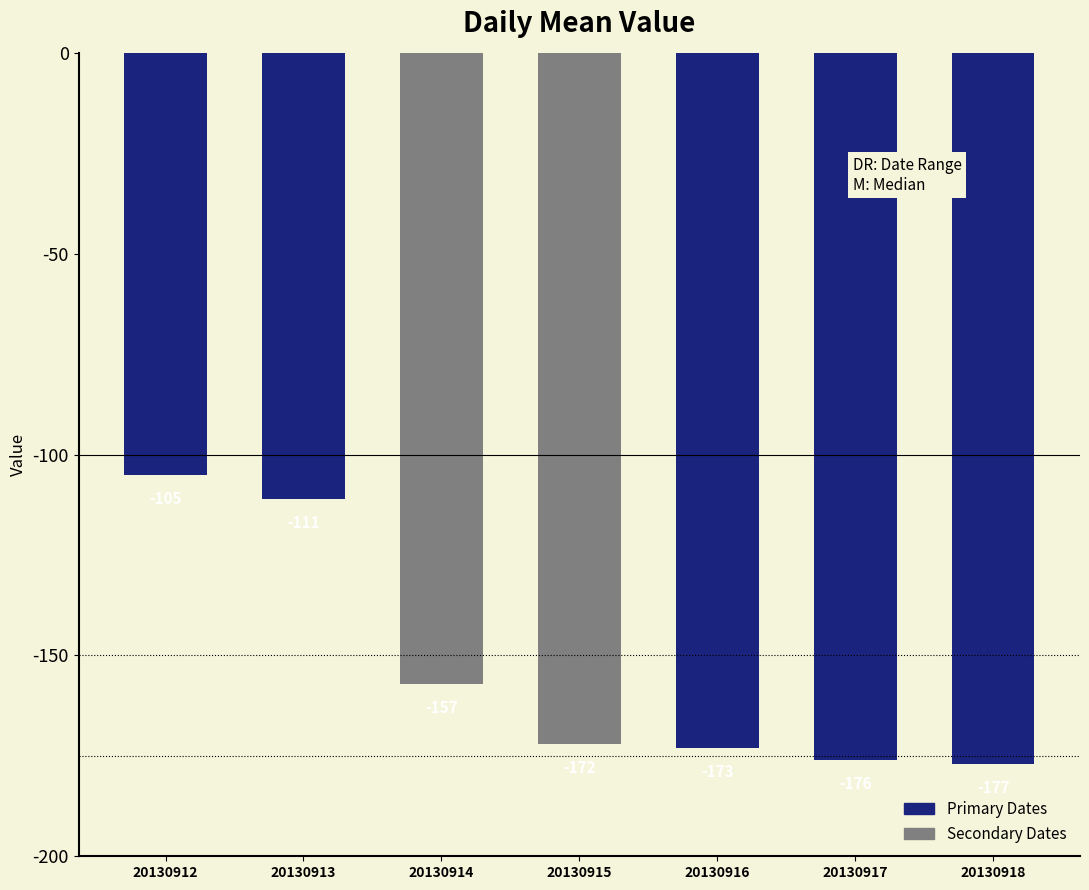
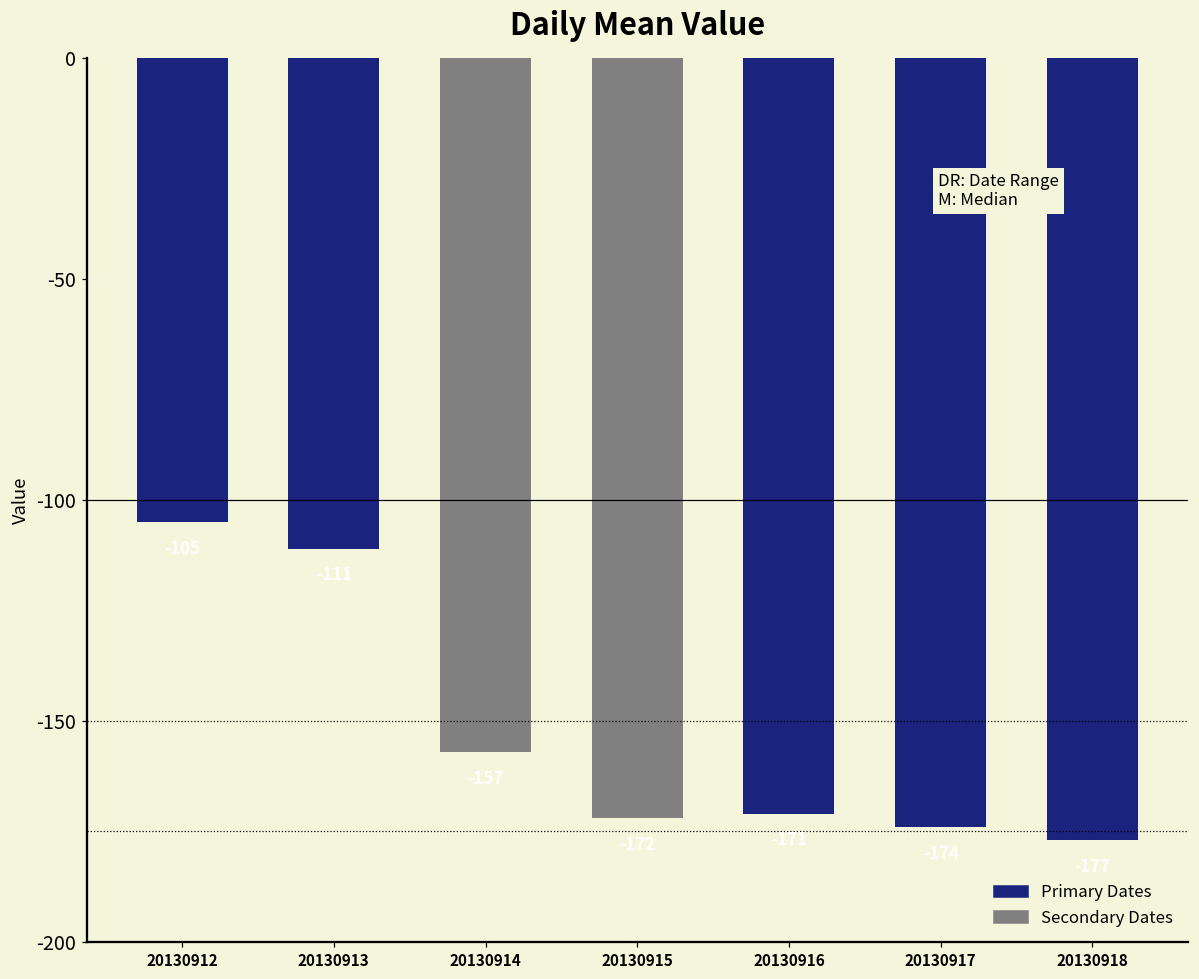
  {
    "20130912": -105,
    "20130913": -111,
    "20130914": -157,
    "20130915": -172,
-   "20130916": -173,
-   "20130917": -176,
+   "20130916": -171,
+   "20130917": -174,
    "20130918": -177
  }
